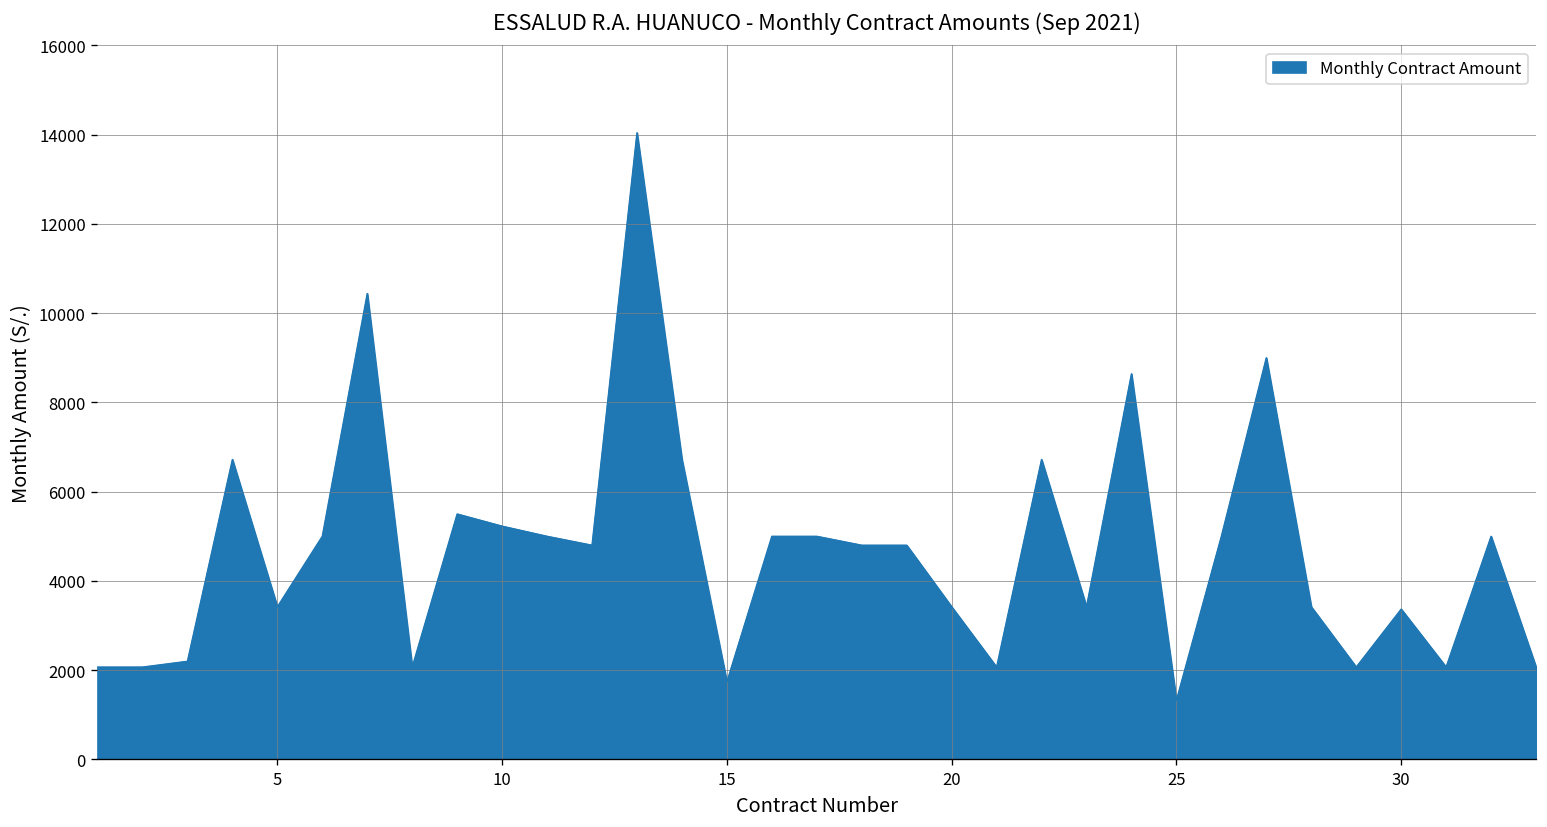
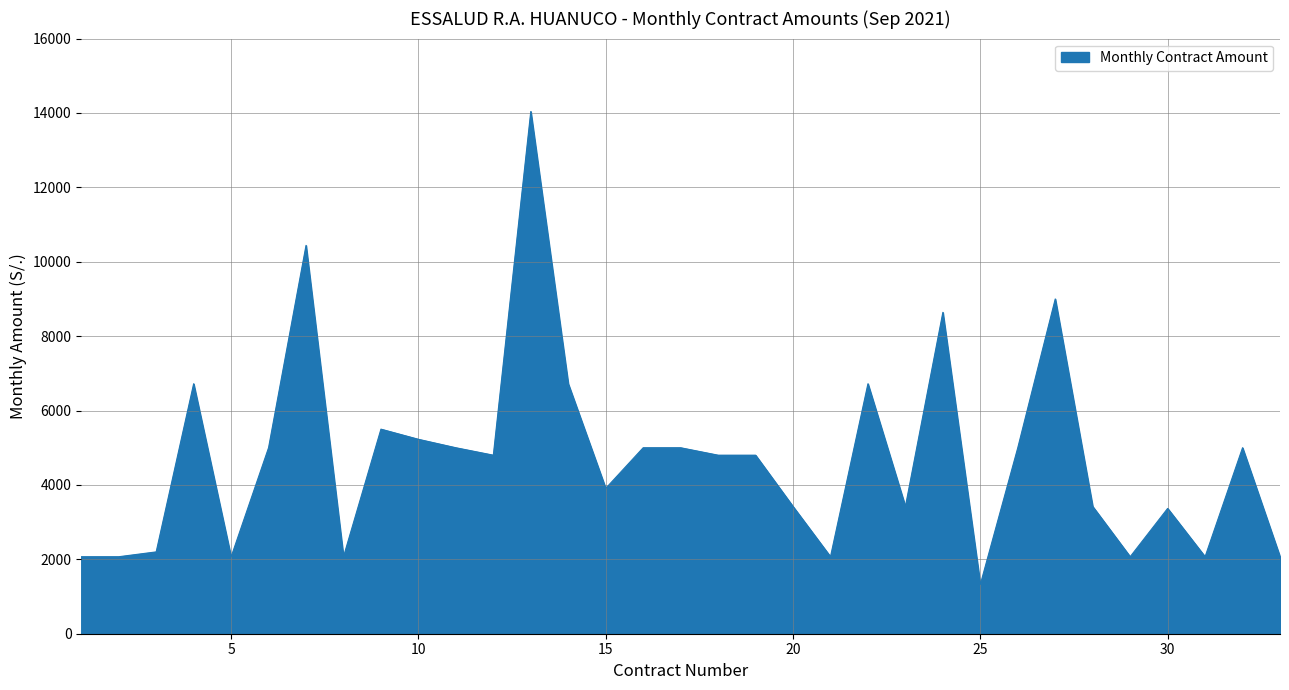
  {
-   "5": 3400,
+   "5": 2100,
    "10": 5200,
-   "15": 1700,
+   "15": 3900,
    "20": 3400,
    "25": 1300,
    "30": 3400
  }
